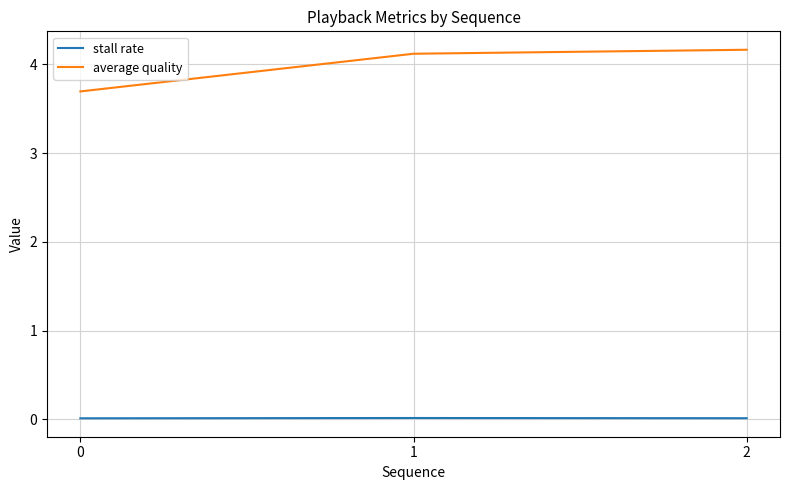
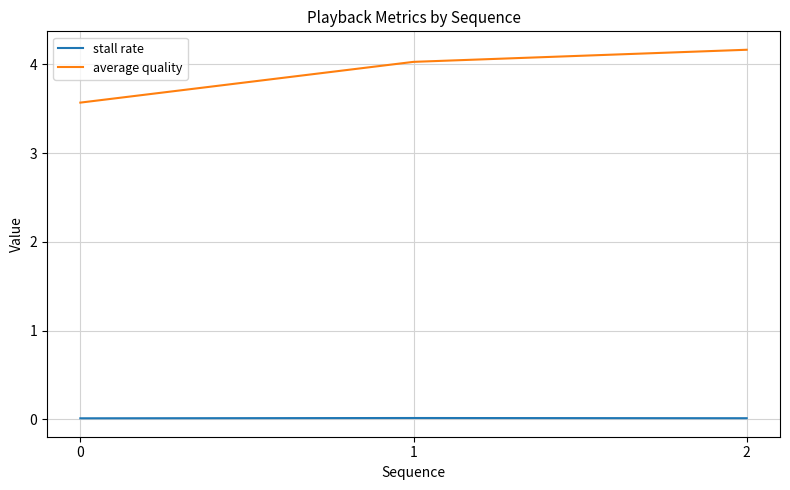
  {
    "stall rate": {
      "0": 0.0,
      "1": 0.0,
      "2": 0.0
    },
    "average quality": {
-     "0": 3.7,
-     "1": 4.1,
+     "0": 3.6,
+     "1": 4.0,
      "2": 4.2
    }
  }
